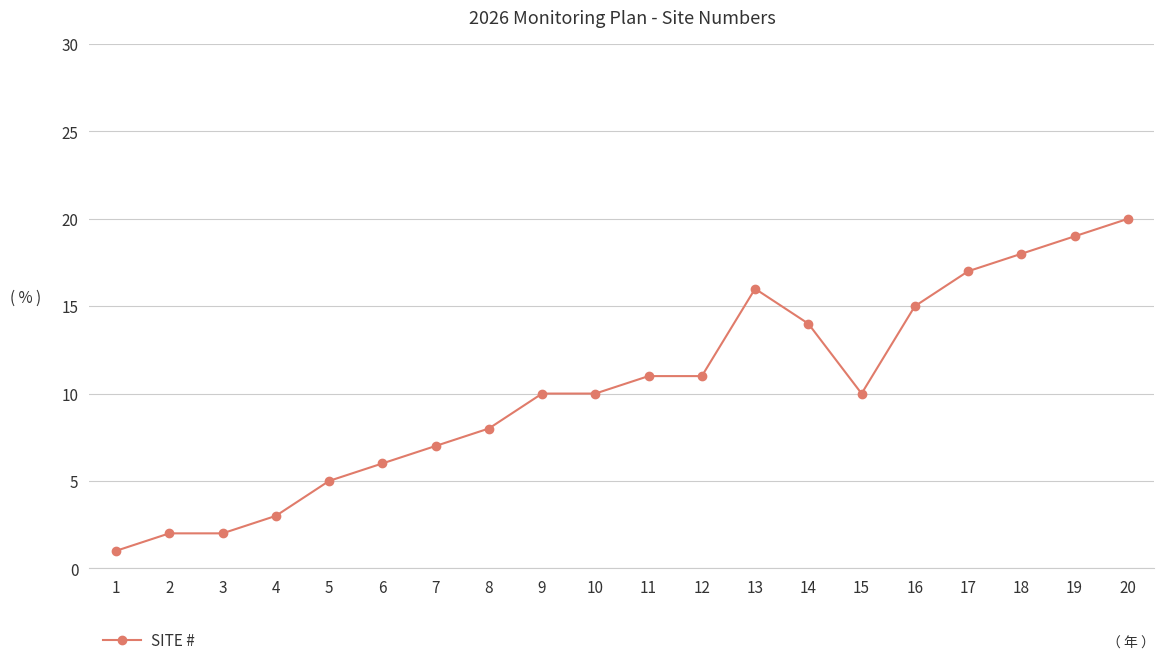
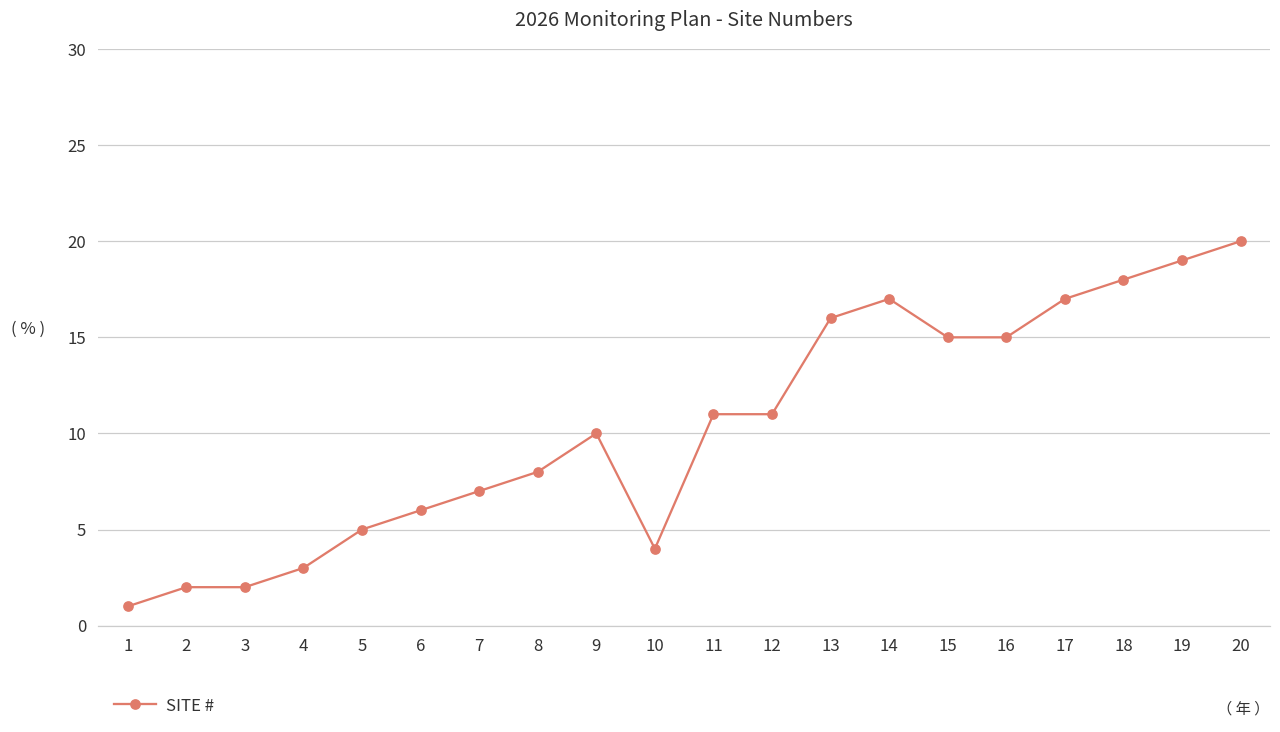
  {
    "1": 1,
    "2": 2,
    "3": 2,
    "4": 3,
    "5": 5,
    "6": 6,
    "7": 7,
    "8": 8,
    "9": 10,
-   "10": 10,
+   "10": 4,
    "11": 11,
    "12": 11,
    "13": 16,
-   "14": 14,
-   "15": 10,
+   "14": 17,
+   "15": 15,
    "16": 15,
    "17": 17,
    "18": 18,
    "19": 19,
    "20": 20
  }
